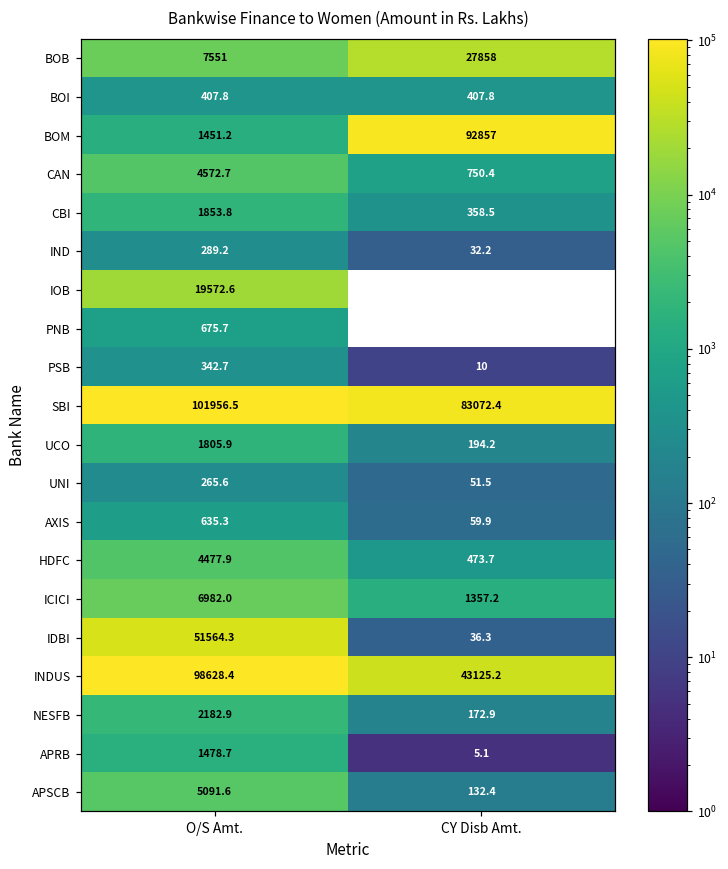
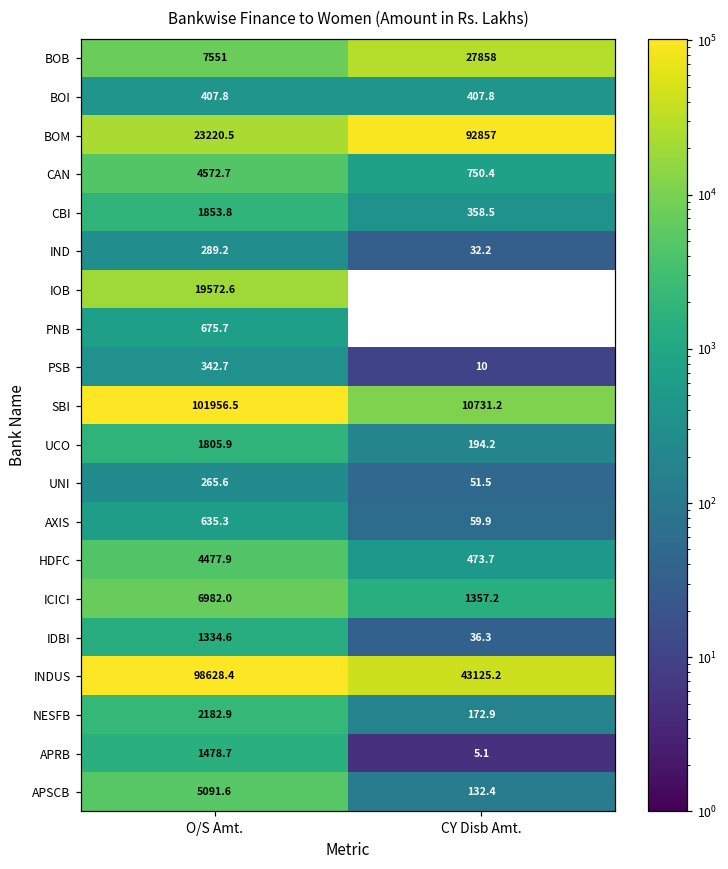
  {
    "BOB": {
      "O/S Amt.": 7551,
      "CY Disb Amt.": 27858
    },
    "BOI": {
      "O/S Amt.": 407.8,
      "CY Disb Amt.": 407.8
    },
    "BOM": {
-     "O/S Amt.": 1451.2,
+     "O/S Amt.": 23220.5,
      "CY Disb Amt.": 92857
    },
    "CAN": {
      "O/S Amt.": 4572.7,
      "CY Disb Amt.": 750.4
    },
    "CBI": {
      "O/S Amt.": 1853.8,
      "CY Disb Amt.": 358.5
    },
    "IND": {
      "O/S Amt.": 289.2,
      "CY Disb Amt.": 32.2
    },
    "IOB": {
      "O/S Amt.": 19572.6
    },
    "PNB": {
      "O/S Amt.": 675.7
    },
    "PSB": {
      "O/S Amt.": 342.7,
      "CY Disb Amt.": 10
    },
    "SBI": {
      "O/S Amt.": 101956.5,
-     "CY Disb Amt.": 83072.4
+     "CY Disb Amt.": 10731.2
    },
    "UCO": {
      "O/S Amt.": 1805.9,
      "CY Disb Amt.": 194.2
    },
    "UNI": {
      "O/S Amt.": 265.6,
      "CY Disb Amt.": 51.5
    },
    "AXIS": {
      "O/S Amt.": 635.3,
      "CY Disb Amt.": 59.9
    },
    "HDFC": {
      "O/S Amt.": 4477.9,
      "CY Disb Amt.": 473.7
    },
    "ICICI": {
      "O/S Amt.": 6982.0,
      "CY Disb Amt.": 1357.2
    },
    "IDBI": {
-     "O/S Amt.": 51564.3,
+     "O/S Amt.": 1334.6,
      "CY Disb Amt.": 36.3
    },
    "INDUS": {
      "O/S Amt.": 98628.4,
      "CY Disb Amt.": 43125.2
    },
    "NESFB": {
      "O/S Amt.": 2182.9,
      "CY Disb Amt.": 172.9
    },
    "APRB": {
      "O/S Amt.": 1478.7,
      "CY Disb Amt.": 5.1
    },
    "APSCB": {
      "O/S Amt.": 5091.6,
      "CY Disb Amt.": 132.4
    }
  }
